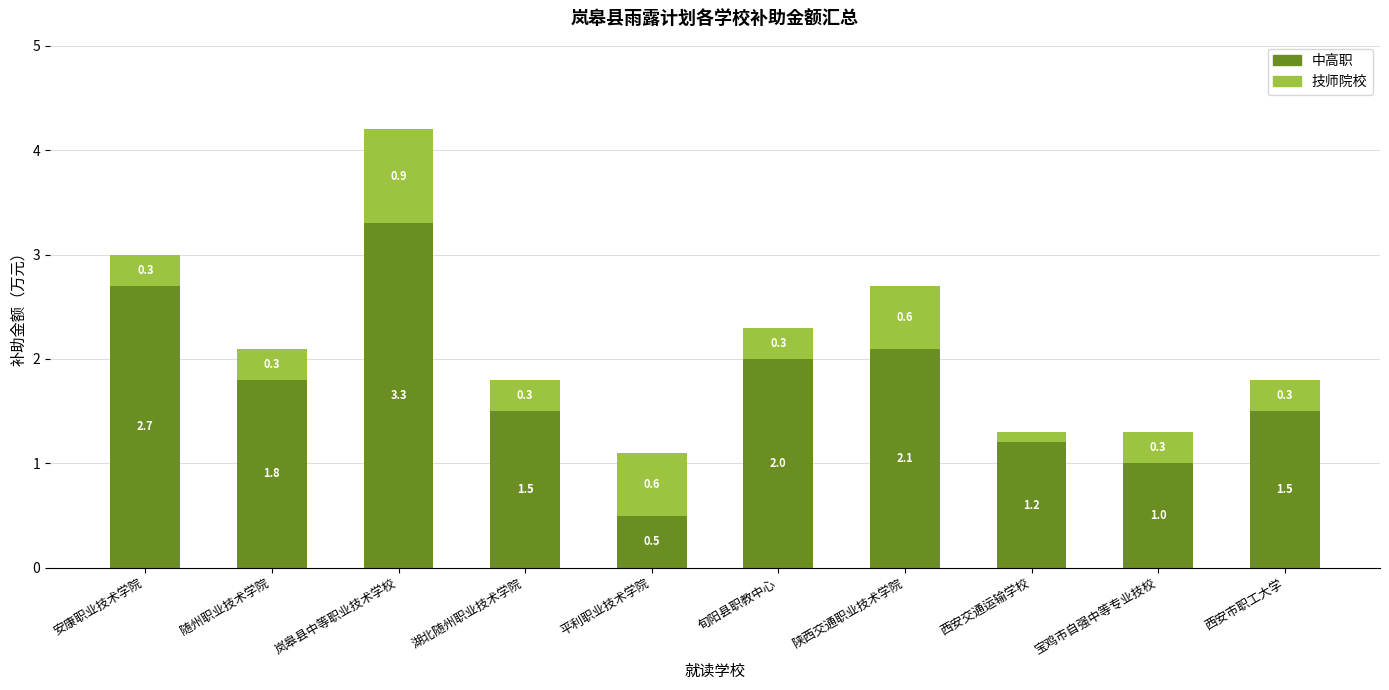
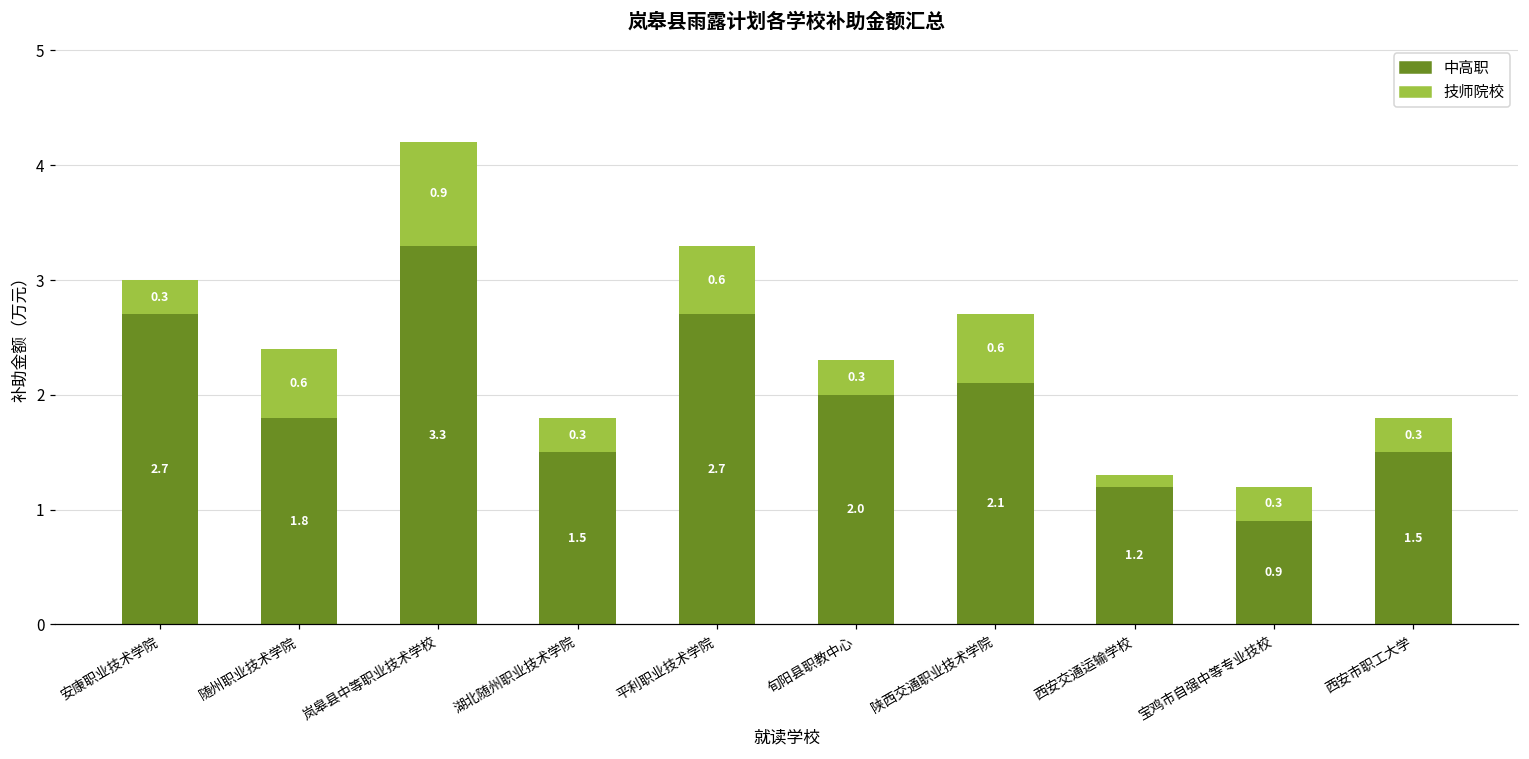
  {
    "中高职": {
      "安康职业技术学院": 2.7,
      "随州职业技术学院": 1.8,
      "岚皋县中等职业技术学校": 3.3,
      "湖北随州职业技术学院": 1.5,
-     "平利职业技术学院": 0.5,
+     "平利职业技术学院": 2.7,
      "旬阳县职教中心": 2.0,
      "陕西交通职业技术学院": 2.1,
      "西安交通运输学校": 1.2,
-     "宝鸡市自强中等专业技校": 1.0,
+     "宝鸡市自强中等专业技校": 0.9,
      "西安市职工大学": 1.5
    },
    "技师院校": {
      "安康职业技术学院": 0.3,
-     "随州职业技术学院": 0.3,
+     "随州职业技术学院": 0.6,
      "岚皋县中等职业技术学校": 0.9,
      "湖北随州职业技术学院": 0.3,
      "平利职业技术学院": 0.6,
      "旬阳县职教中心": 0.3,
      "陕西交通职业技术学院": 0.6,
      "宝鸡市自强中等专业技校": 0.3,
      "西安市职工大学": 0.3
    }
  }
